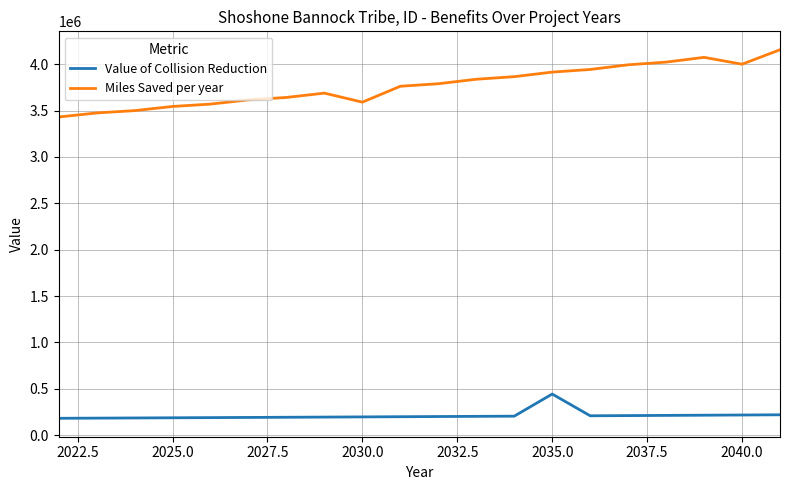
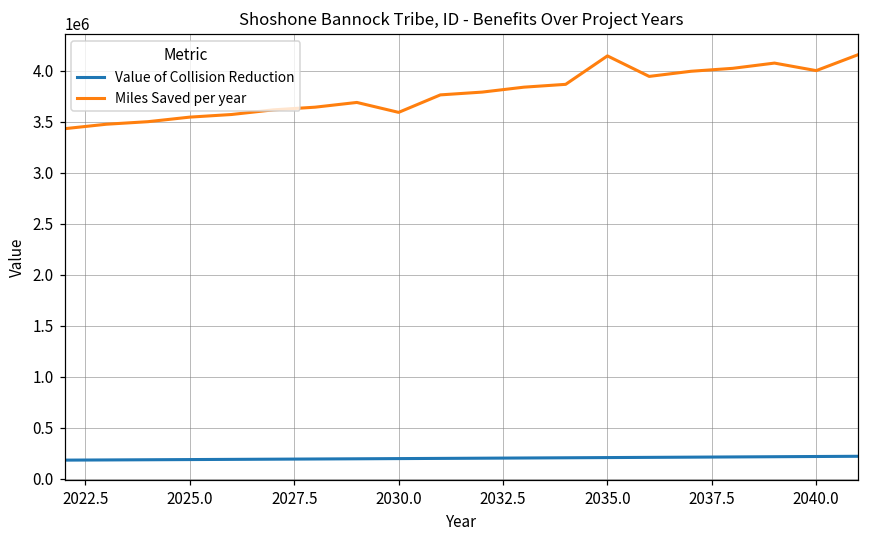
  {
    "Value of Collision Reduction": {
      "2025.0": 200000,
      "2030.0": 200000,
-     "2035.0": 400000,
+     "2035.0": 200000,
      "2040.0": 200000
    },
    "Miles Saved per year": {
      "2025.0": 3500000,
      "2030.0": 3600000,
-     "2035.0": 3900000,
+     "2035.0": 4100000,
      "2040.0": 4000000
    }
  }
